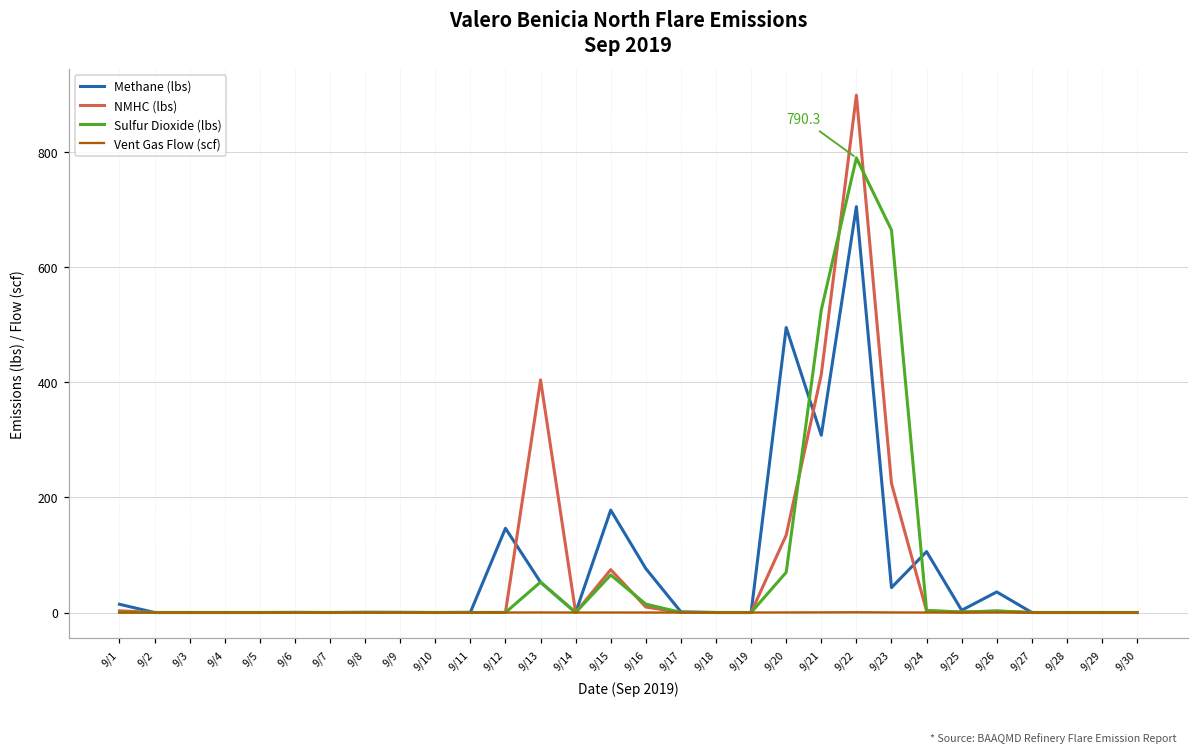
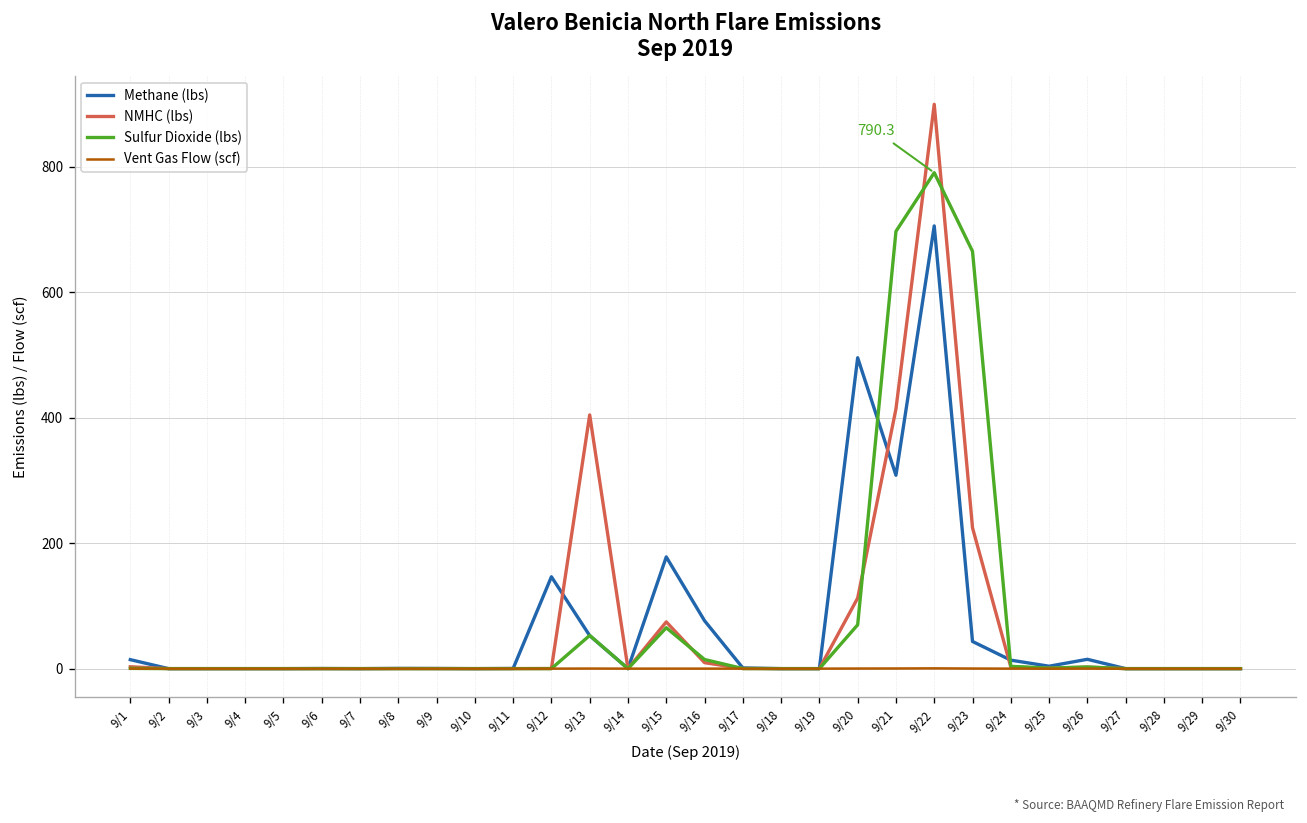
  {
    "Methane (lbs)": {
      "9/1": 10,
      "9/12": 150,
      "9/15": 180,
      "9/16": 80,
      "9/20": 500,
      "9/21": 310,
      "9/22": 710,
      "9/23": 40,
-     "9/24": 110,
-     "9/26": 40
+     "9/24": 10,
+     "9/26": 10
    },
    "NMHC (lbs)": {
      "9/13": 400,
      "9/15": 70,
      "9/16": 10,
-     "9/20": 130,
+     "9/20": 110,
      "9/21": 410,
      "9/22": 900,
      "9/23": 220
    },
    "Sulfur Dioxide (lbs)": {
      "9/15": 70,
      "9/16": 10,
      "9/20": 70,
-     "9/21": 530,
+     "9/21": 700,
      "9/23": 670
    },
    "Vent Gas Flow (scf)": {
      "9/13": 0,
      "9/15": 0,
      "9/16": 0,
      "9/20": 0,
      "9/21": 0,
      "9/22": 0,
      "9/23": 0
    }
  }
